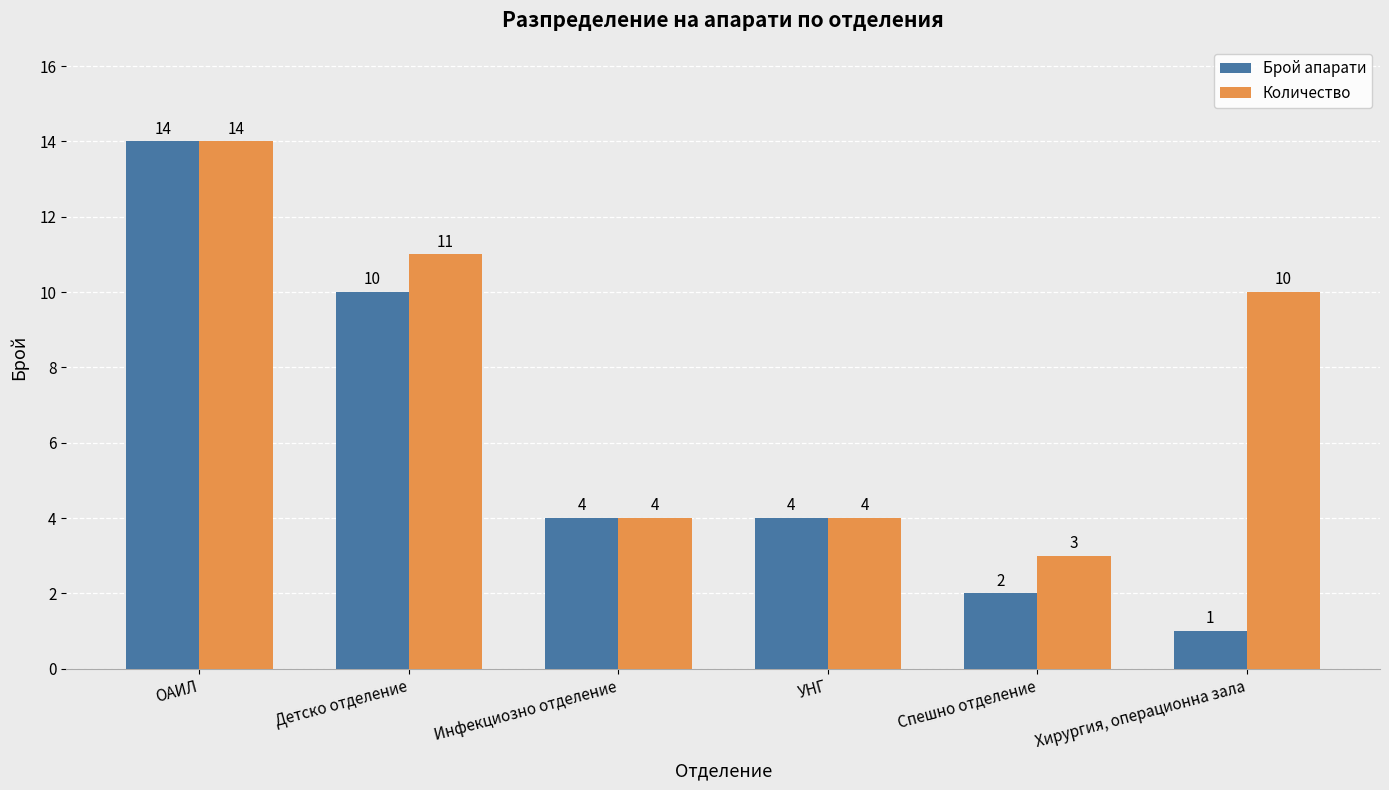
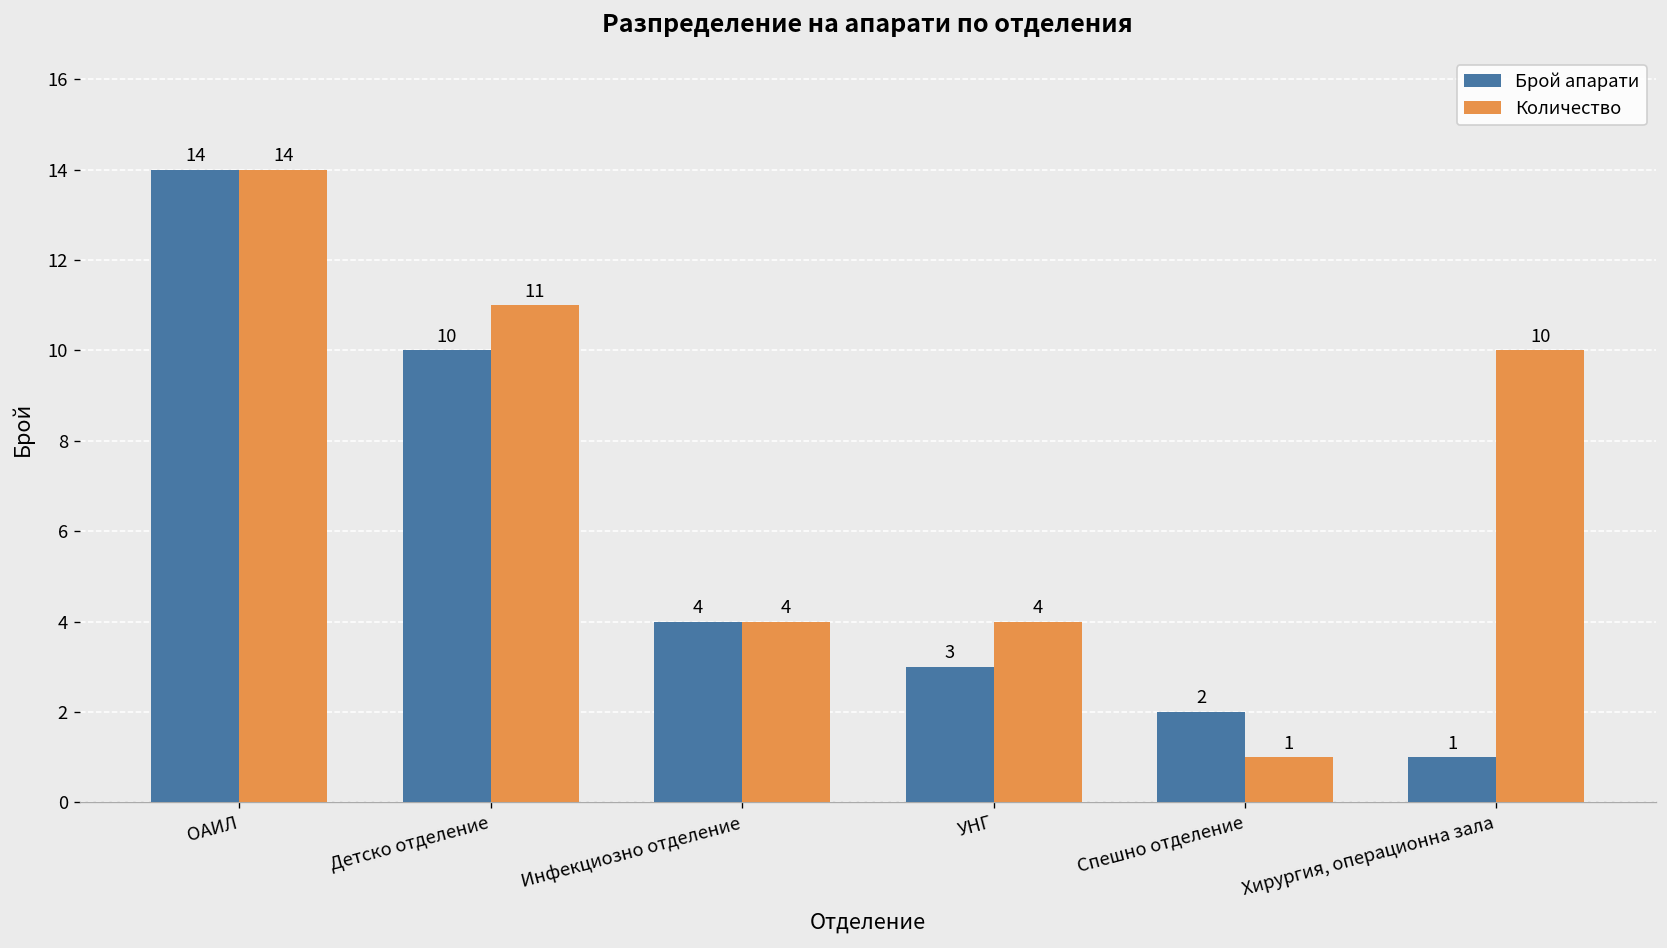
  {
    "Брой апарати": {
      "ОАИЛ": 14,
      "Детско отделение": 10,
      "Инфекциозно отделение": 4,
-     "УНГ": 4,
+     "УНГ": 3,
      "Спешно отделение": 2,
      "Хирургия, операционна зала": 1
    },
    "Количество": {
      "ОАИЛ": 14,
      "Детско отделение": 11,
      "Инфекциозно отделение": 4,
      "УНГ": 4,
-     "Спешно отделение": 3,
+     "Спешно отделение": 1,
      "Хирургия, операционна зала": 10
    }
  }
